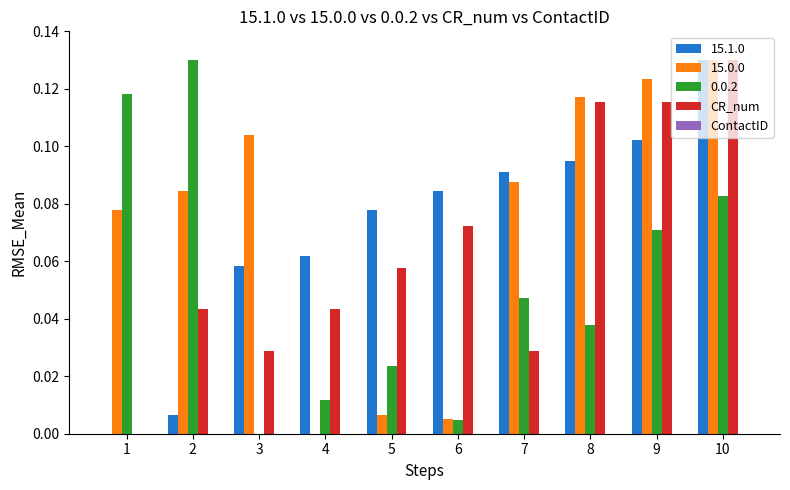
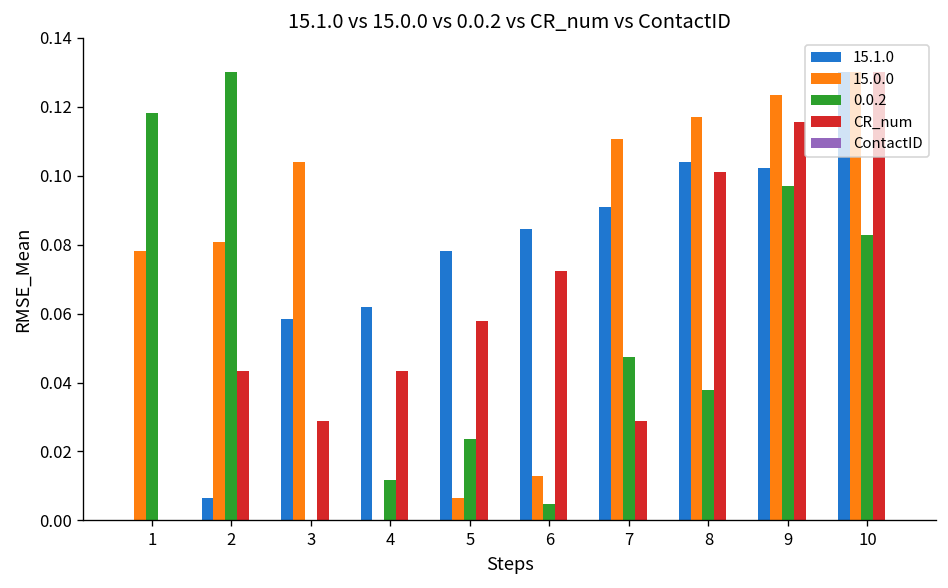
  {
    "15.1.0": {
      "1": 0.000,
      "2": 0.007,
      "3": 0.059,
      "4": 0.062,
      "5": 0.078,
      "6": 0.085,
      "7": 0.091,
-     "8": 0.095,
+     "8": 0.104,
      "9": 0.102
    },
    "15.0.0": {
      "1": 0.078,
-     "2": 0.085,
+     "2": 0.081,
      "3": 0.104,
      "4": 0.000,
      "5": 0.007,
-     "6": 0.005,
-     "7": 0.088,
+     "6": 0.013,
+     "7": 0.111,
      "8": 0.117,
      "9": 0.124
    },
    "0.0.2": {
      "1": 0.118,
      "2": 0.130,
      "3": 0.000,
      "4": 0.012,
      "5": 0.024,
      "6": 0.005,
      "7": 0.047,
      "8": 0.038,
-     "9": 0.071,
+     "9": 0.097,
      "10": 0.083
    },
    "CR_num": {
      "1": 0.000,
      "2": 0.043,
      "3": 0.029,
      "4": 0.043,
      "5": 0.058,
      "6": 0.072,
      "7": 0.029,
-     "8": 0.116,
+     "8": 0.101,
      "9": 0.116
    },
    "ContactID": {
      "1": 0.000,
      "2": 0.000,
      "3": 0.000,
      "4": 0.000,
      "5": 0.000,
      "6": 0.000,
      "7": 0.000,
      "8": 0.000,
      "9": 0.000,
      "10": 0.000
    }
  }
